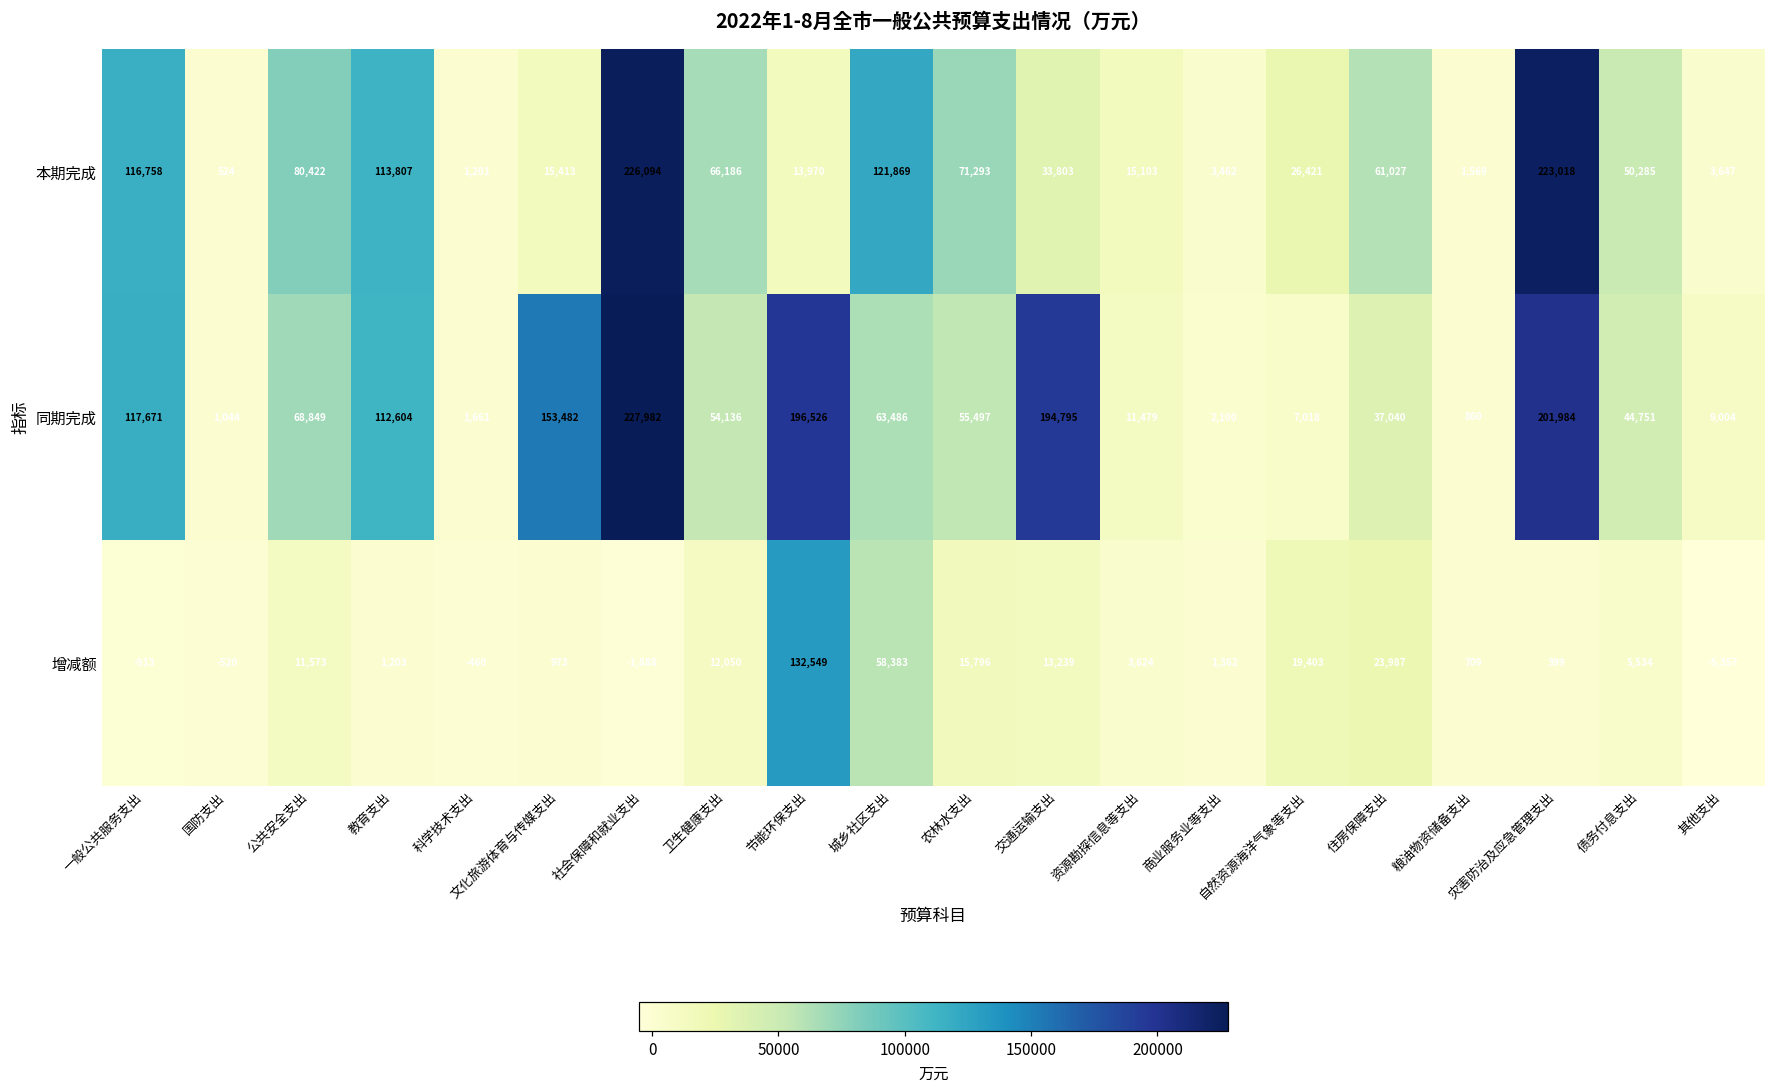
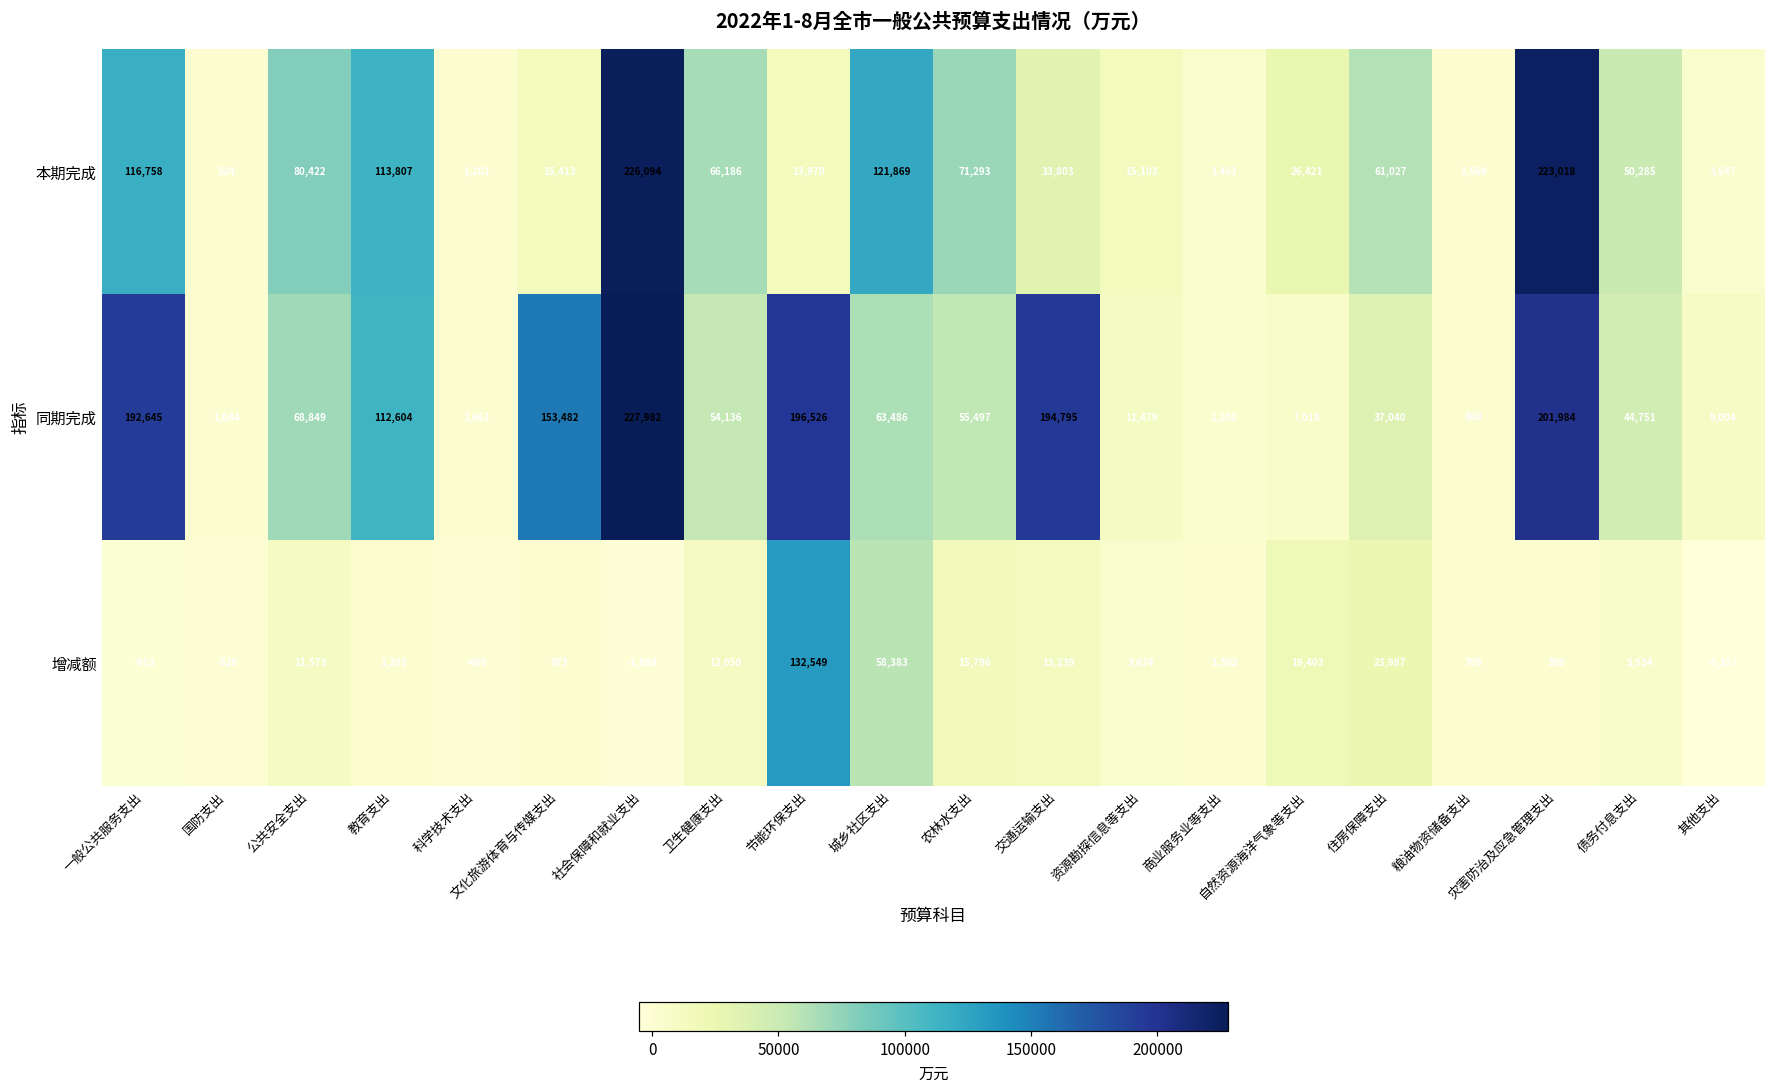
  {
    "本期完成": {
      "一般公共服务支出": "116,758",
      "公共安全支出": "80,422",
      "教育支出": "113,807",
      "文化旅游体育与传媒支出": "15,413",
      "社会保障和就业支出": "226,094",
      "卫生健康支出": "66,186",
      "节能环保支出": "13,970",
      "城乡社区支出": "121,869",
      "农林水支出": "71,293",
      "交通运输支出": "33,803",
      "资源勘探信息等支出": "15,103",
      "商业服务业等支出": "3,462",
      "自然资源海洋气象等支出": "26,421",
      "住房保障支出": "61,027",
      "灾害防治及应急管理支出": "223,018",
      "债务付息支出": "50,285",
      "其他支出": "3,647"
    },
    "同期完成": {
-     "一般公共服务支出": "117,671",
+     "一般公共服务支出": "192,645",
      "公共安全支出": "68,849",
      "教育支出": "112,604",
      "文化旅游体育与传媒支出": "153,482",
      "社会保障和就业支出": "227,982",
      "卫生健康支出": "54,136",
      "节能环保支出": "196,526",
      "城乡社区支出": "63,486",
      "农林水支出": "55,497",
      "交通运输支出": "194,795",
      "资源勘探信息等支出": "11,479",
      "商业服务业等支出": "2,100",
      "自然资源海洋气象等支出": "7,018",
      "住房保障支出": "37,040",
      "灾害防治及应急管理支出": "201,984",
      "债务付息支出": "44,751",
      "其他支出": "9,004"
    },
    "增减额": {
      "公共安全支出": "11,573",
      "卫生健康支出": "12,050",
      "节能环保支出": "132,549",
      "城乡社区支出": "58,383",
      "农林水支出": "15,796",
      "交通运输支出": "13,239",
      "资源勘探信息等支出": "3,624",
      "自然资源海洋气象等支出": "19,403",
      "住房保障支出": "23,987",
      "债务付息支出": "5,534"
    }
  }
